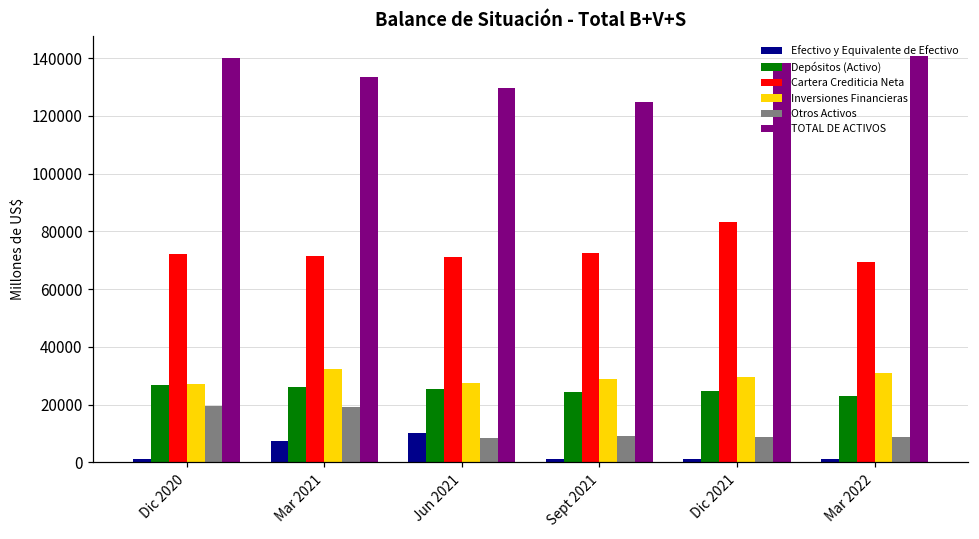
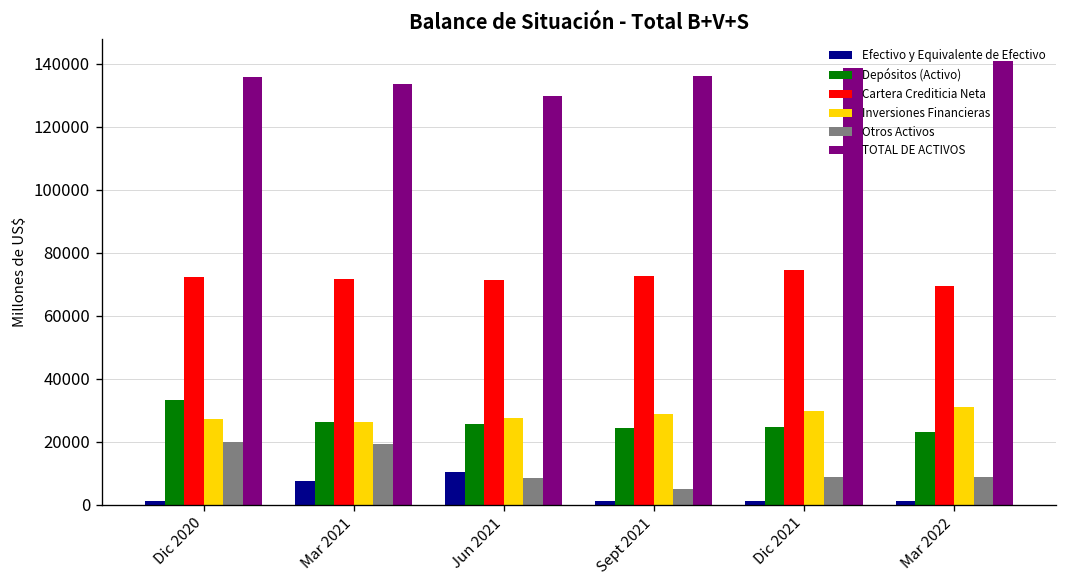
  {
    "Efectivo y Equivalente de Efectivo": {
      "Dic 2020": 1000,
      "Mar 2021": 8000,
      "Jun 2021": 10000,
      "Sept 2021": 1000,
      "Dic 2021": 1000,
      "Mar 2022": 1000
    },
    "Depósitos (Activo)": {
-     "Dic 2020": 27000,
+     "Dic 2020": 33000,
      "Mar 2021": 26000,
      "Jun 2021": 26000,
      "Sept 2021": 24000,
      "Dic 2021": 25000,
      "Mar 2022": 23000
    },
    "Cartera Crediticia Neta": {
      "Dic 2020": 72000,
      "Mar 2021": 72000,
      "Jun 2021": 71000,
      "Sept 2021": 73000,
-     "Dic 2021": 83000,
+     "Dic 2021": 74000,
      "Mar 2022": 69000
    },
    "Inversiones Financieras": {
      "Dic 2020": 27000,
-     "Mar 2021": 32000,
+     "Mar 2021": 26000,
      "Jun 2021": 28000,
      "Sept 2021": 29000,
      "Dic 2021": 30000,
      "Mar 2022": 31000
    },
    "Otros Activos": {
      "Dic 2020": 20000,
      "Mar 2021": 19000,
      "Jun 2021": 9000,
-     "Sept 2021": 9000,
+     "Sept 2021": 5000,
      "Dic 2021": 9000,
      "Mar 2022": 9000
    },
    "TOTAL DE ACTIVOS": {
-     "Dic 2020": 140000,
+     "Dic 2020": 136000,
      "Mar 2021": 134000,
      "Jun 2021": 130000,
-     "Sept 2021": 125000,
+     "Sept 2021": 136000,
      "Dic 2021": 138000,
      "Mar 2022": 141000
    }
  }
